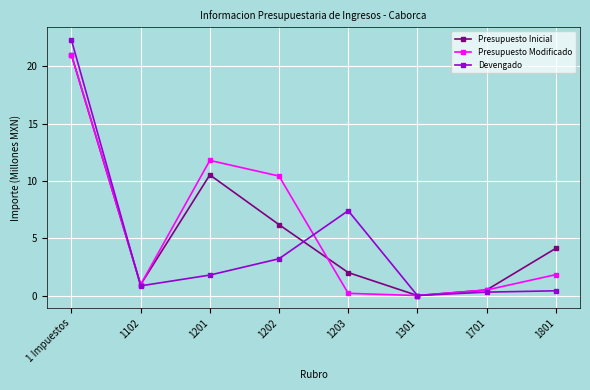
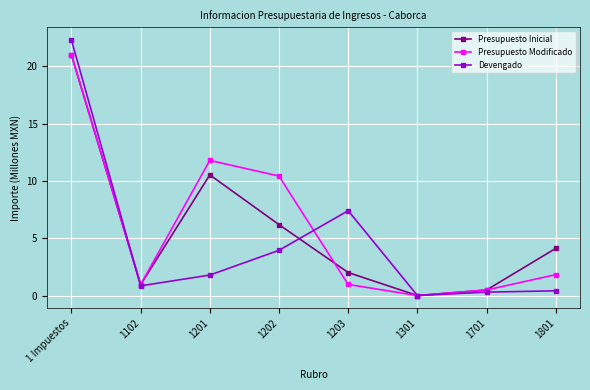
  {
    "Presupuesto Inicial": {
      "1201": 10.5,
      "1202": 6.2,
      "1203": 2.0,
      "1801": 4.1
    },
    "Presupuesto Modificado": {
      "1201": 11.8,
      "1202": 10.4,
-     "1203": 0.2,
+     "1203": 1.0,
      "1801": 1.8
    },
    "Devengado": {
      "1 Impuestos": 22.3,
      "1201": 1.8,
-     "1202": 3.2,
+     "1202": 4.0,
      "1203": 7.4,
      "1801": 0.4
    }
  }
